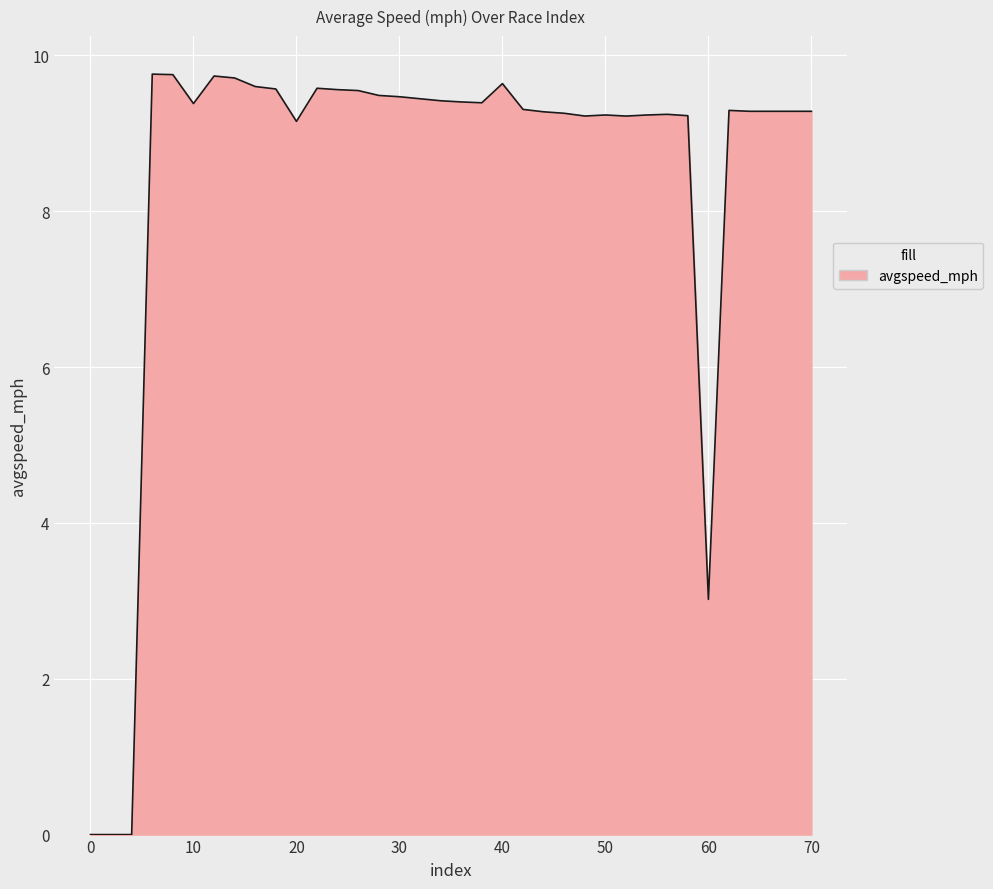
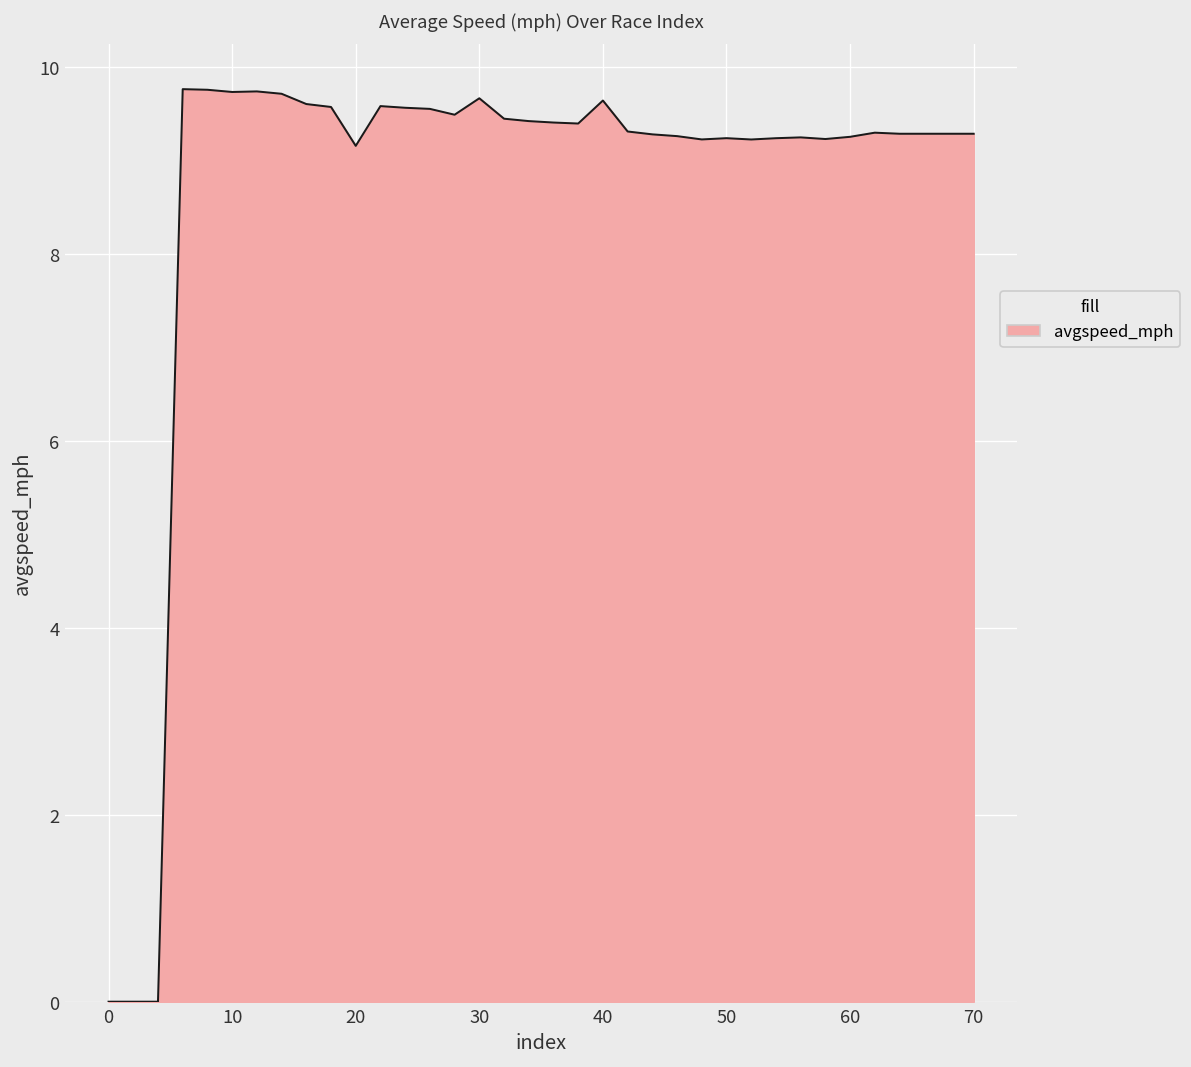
  {
    "0": 0.0,
-   "10": 9.4,
+   "10": 9.7,
    "20": 9.2,
-   "30": 9.5,
+   "30": 9.7,
    "40": 9.6,
    "50": 9.2,
-   "60": 3.0,
+   "60": 9.3,
    "70": 9.3
  }
